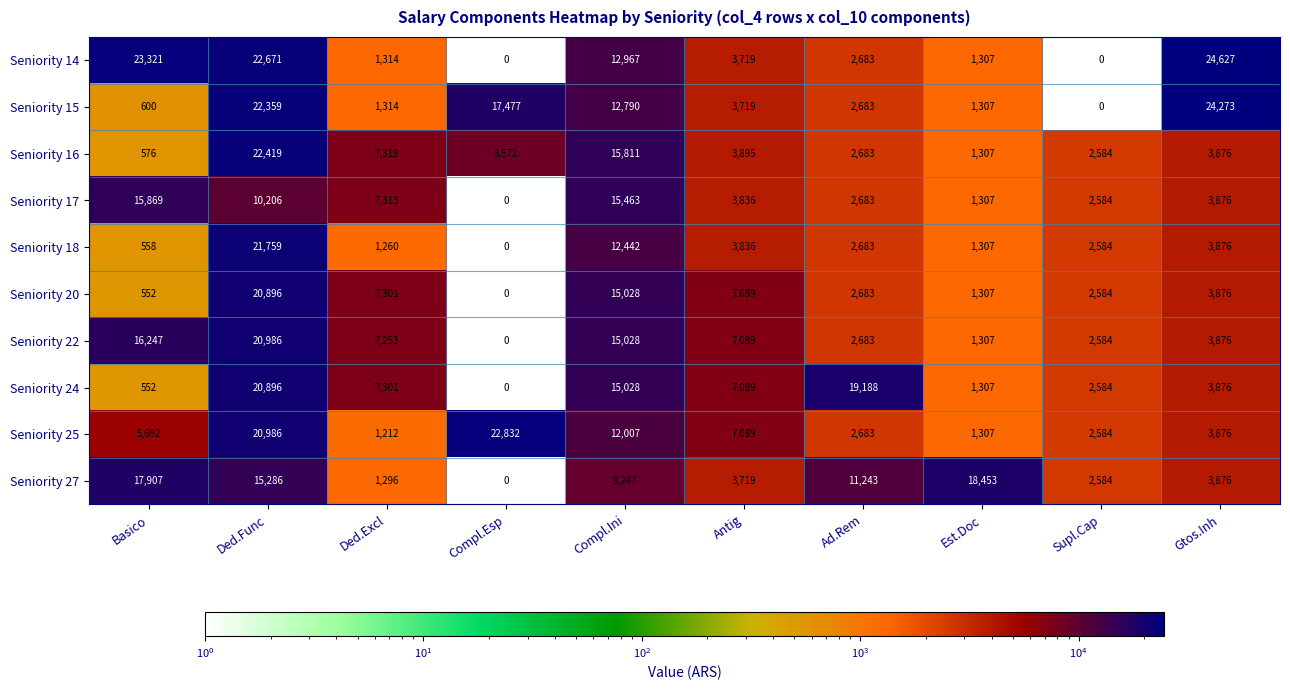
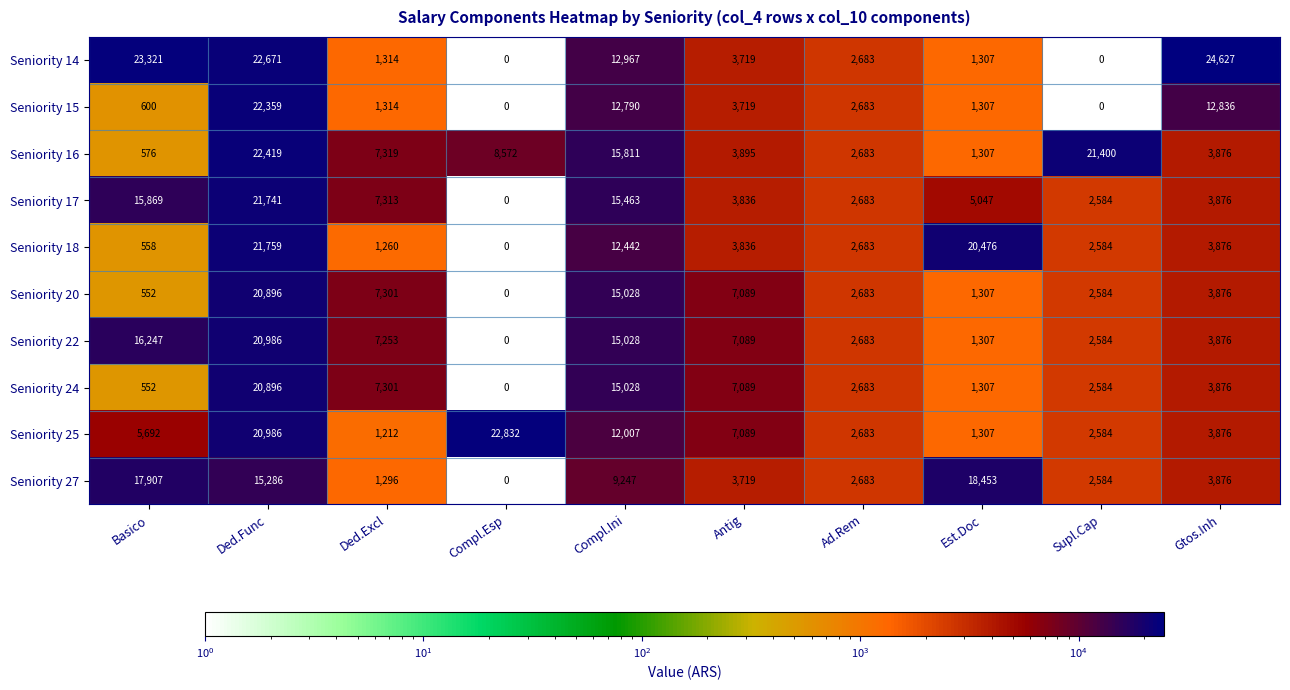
  {
    "Seniority 14": {
      "Basico": "23,321",
      "Ded.Func": "22,671",
      "Ded.Excl": "1,314",
      "Compl.Esp": "0",
      "Compl.Ini": "12,967",
      "Antig": "3,719",
      "Ad.Rem": "2,683",
      "Est.Doc": "1,307",
      "Supl.Cap": "0",
      "Gtos.Inh": "24,627"
    },
    "Seniority 15": {
      "Basico": "600",
      "Ded.Func": "22,359",
      "Ded.Excl": "1,314",
-     "Compl.Esp": "17,477",
+     "Compl.Esp": "0",
      "Compl.Ini": "12,790",
      "Antig": "3,719",
      "Ad.Rem": "2,683",
      "Est.Doc": "1,307",
      "Supl.Cap": "0",
-     "Gtos.Inh": "24,273"
+     "Gtos.Inh": "12,836"
    },
    "Seniority 16": {
      "Basico": "576",
      "Ded.Func": "22,419",
      "Ded.Excl": "7,319",
      "Compl.Esp": "8,572",
      "Compl.Ini": "15,811",
      "Antig": "3,895",
      "Ad.Rem": "2,683",
      "Est.Doc": "1,307",
-     "Supl.Cap": "2,584",
+     "Supl.Cap": "21,400",
      "Gtos.Inh": "3,876"
    },
    "Seniority 17": {
      "Basico": "15,869",
-     "Ded.Func": "10,206",
+     "Ded.Func": "21,741",
      "Ded.Excl": "7,313",
      "Compl.Esp": "0",
      "Compl.Ini": "15,463",
      "Antig": "3,836",
      "Ad.Rem": "2,683",
-     "Est.Doc": "1,307",
+     "Est.Doc": "5,047",
      "Supl.Cap": "2,584",
      "Gtos.Inh": "3,876"
    },
    "Seniority 18": {
      "Basico": "558",
      "Ded.Func": "21,759",
      "Ded.Excl": "1,260",
      "Compl.Esp": "0",
      "Compl.Ini": "12,442",
      "Antig": "3,836",
      "Ad.Rem": "2,683",
-     "Est.Doc": "1,307",
+     "Est.Doc": "20,476",
      "Supl.Cap": "2,584",
      "Gtos.Inh": "3,876"
    },
    "Seniority 20": {
      "Basico": "552",
      "Ded.Func": "20,896",
      "Ded.Excl": "7,301",
      "Compl.Esp": "0",
      "Compl.Ini": "15,028",
      "Antig": "7,089",
      "Ad.Rem": "2,683",
      "Est.Doc": "1,307",
      "Supl.Cap": "2,584",
      "Gtos.Inh": "3,876"
    },
    "Seniority 22": {
      "Basico": "16,247",
      "Ded.Func": "20,986",
      "Ded.Excl": "7,253",
      "Compl.Esp": "0",
      "Compl.Ini": "15,028",
      "Antig": "7,089",
      "Ad.Rem": "2,683",
      "Est.Doc": "1,307",
      "Supl.Cap": "2,584",
      "Gtos.Inh": "3,876"
    },
    "Seniority 24": {
      "Basico": "552",
      "Ded.Func": "20,896",
      "Ded.Excl": "7,301",
      "Compl.Esp": "0",
      "Compl.Ini": "15,028",
      "Antig": "7,089",
-     "Ad.Rem": "19,188",
+     "Ad.Rem": "2,683",
      "Est.Doc": "1,307",
      "Supl.Cap": "2,584",
      "Gtos.Inh": "3,876"
    },
    "Seniority 25": {
      "Basico": "5,692",
      "Ded.Func": "20,986",
      "Ded.Excl": "1,212",
      "Compl.Esp": "22,832",
      "Compl.Ini": "12,007",
      "Antig": "7,089",
      "Ad.Rem": "2,683",
      "Est.Doc": "1,307",
      "Supl.Cap": "2,584",
      "Gtos.Inh": "3,876"
    },
    "Seniority 27": {
      "Basico": "17,907",
      "Ded.Func": "15,286",
      "Ded.Excl": "1,296",
      "Compl.Esp": "0",
      "Compl.Ini": "9,247",
      "Antig": "3,719",
-     "Ad.Rem": "11,243",
+     "Ad.Rem": "2,683",
      "Est.Doc": "18,453",
      "Supl.Cap": "2,584",
      "Gtos.Inh": "3,876"
    }
  }
